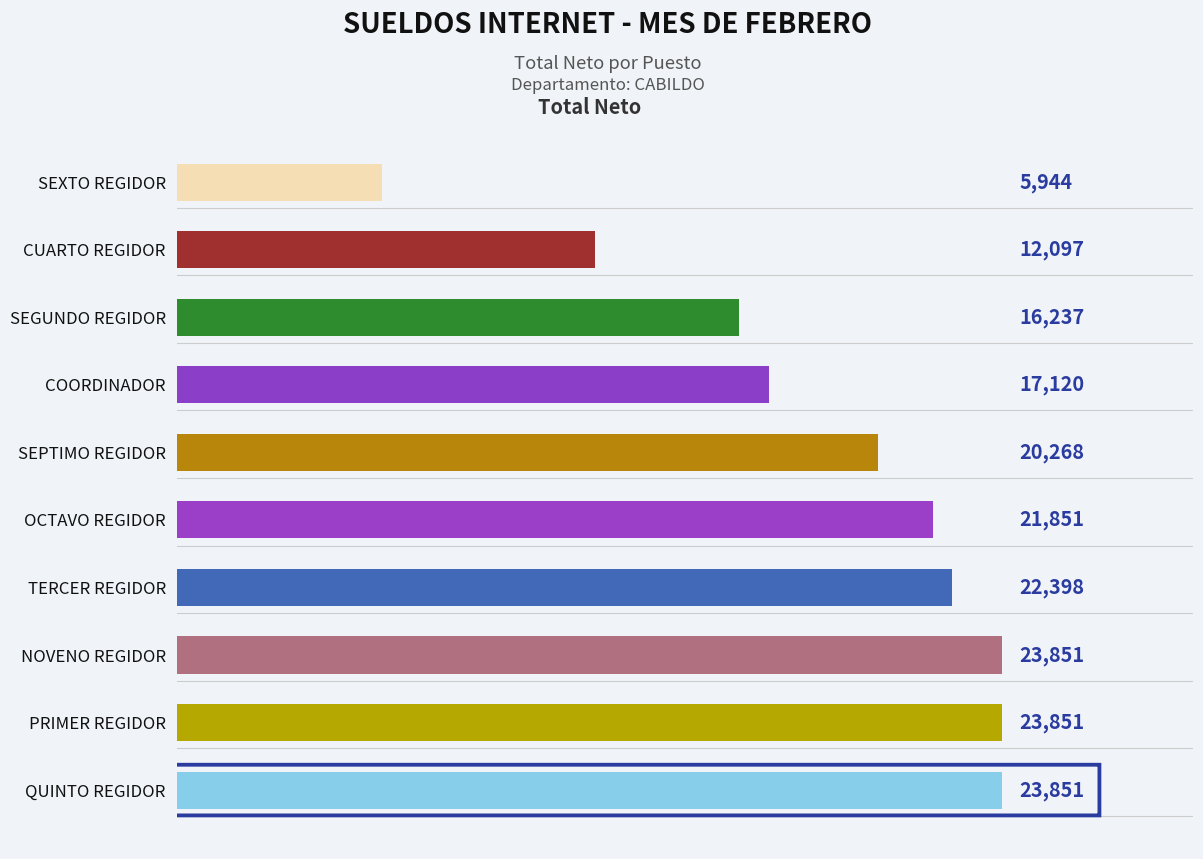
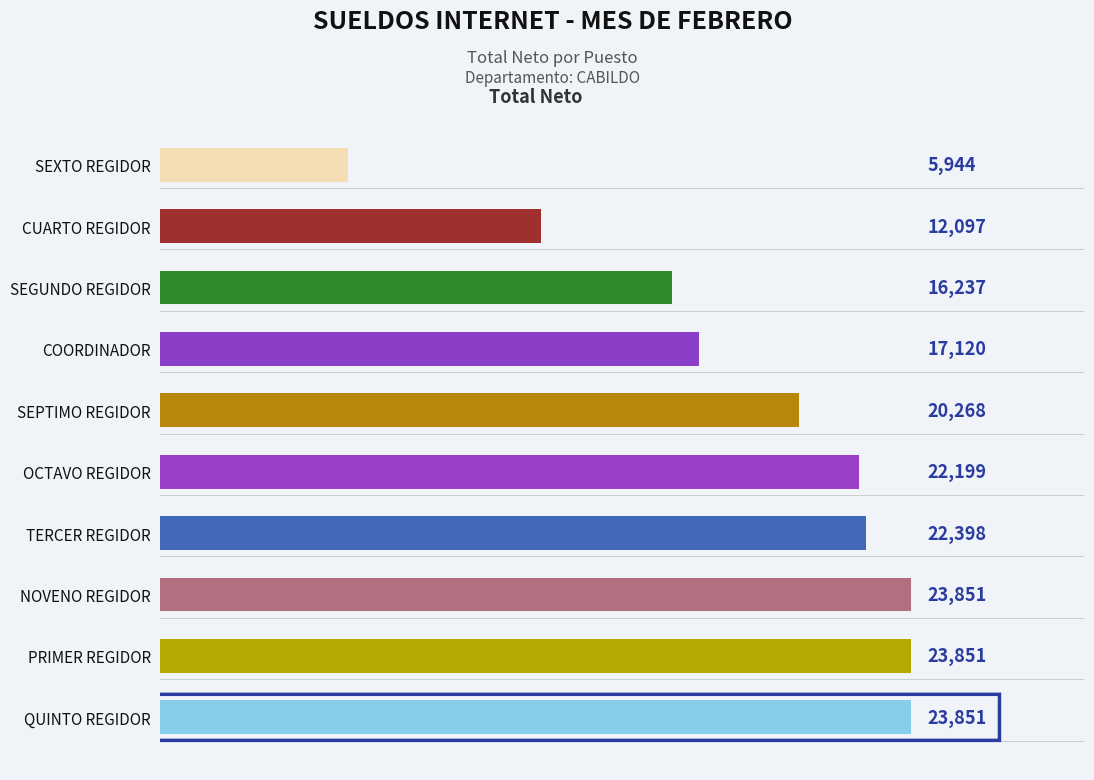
  {
-   "OCTAVO REGIDOR": "21,851",
+   "OCTAVO REGIDOR": "22,199",
    "NOVENO REGIDOR": "23,851",
    "PRIMER REGIDOR": "23,851",
    "QUINTO REGIDOR": "23,851"
  }
